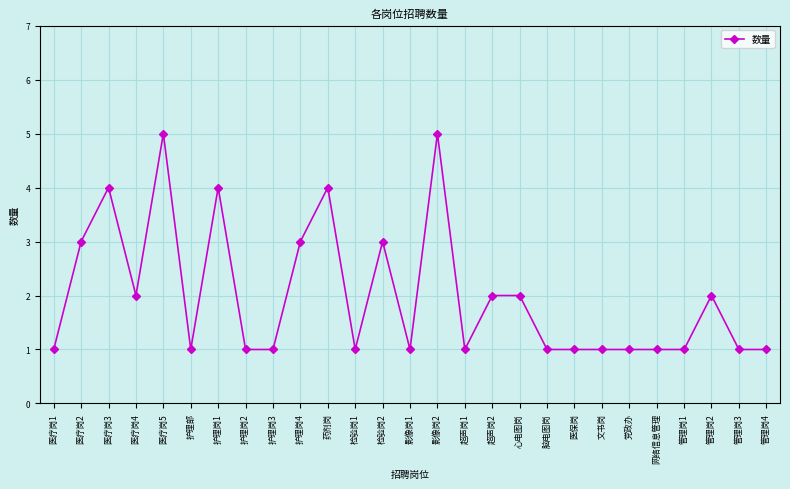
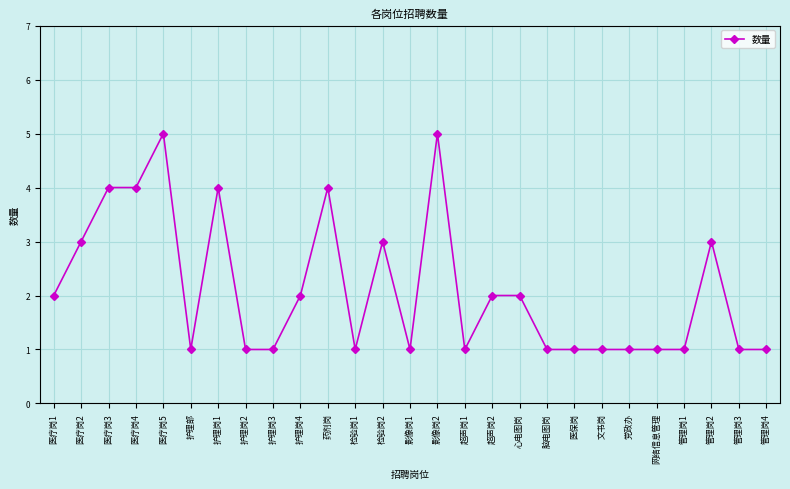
  {
-   "医疗岗1": 1,
+   "医疗岗1": 2,
    "医疗岗2": 3,
    "医疗岗3": 4,
-   "医疗岗4": 2,
+   "医疗岗4": 4,
    "医疗岗5": 5,
    "护理部": 1,
    "护理岗1": 4,
    "护理岗2": 1,
    "护理岗3": 1,
-   "护理岗4": 3,
+   "护理岗4": 2,
    "药剂岗": 4,
    "检验岗1": 1,
    "检验岗2": 3,
    "影像岗1": 1,
    "影像岗2": 5,
    "超声岗1": 1,
    "超声岗2": 2,
    "心电图岗": 2,
    "脑电图岗": 1,
    "医保岗": 1,
    "文书岗": 1,
    "党政办": 1,
    "网络信息管理": 1,
    "管理岗1": 1,
-   "管理岗2": 2,
+   "管理岗2": 3,
    "管理岗3": 1,
    "管理岗4": 1
  }
